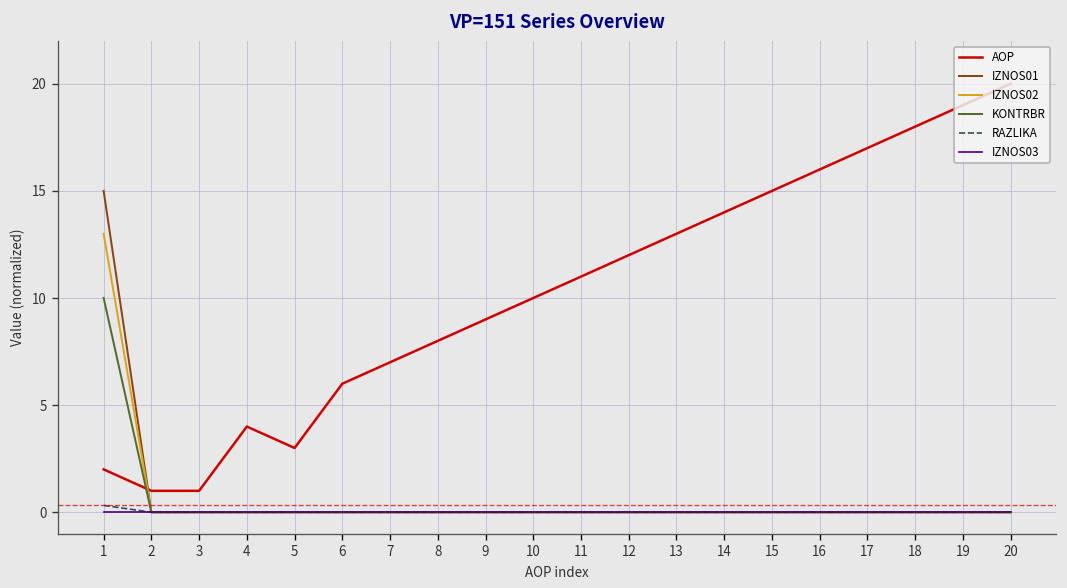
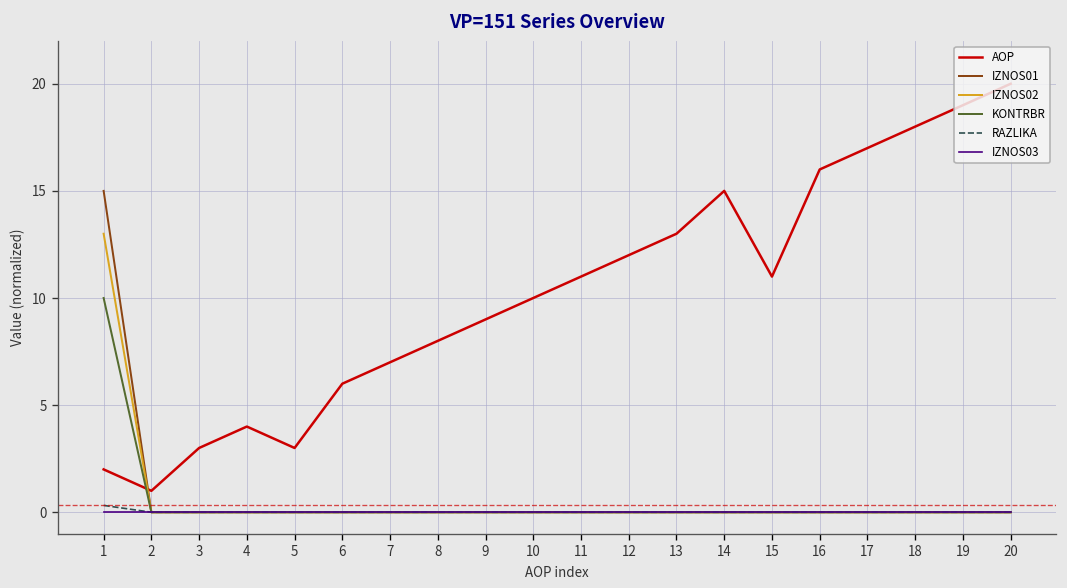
  {
    "AOP": {
      "1": 2,
      "2": 1,
-     "3": 1,
+     "3": 3,
      "4": 4,
      "5": 3,
      "6": 6,
      "7": 7,
      "8": 8,
      "9": 9,
      "10": 10,
      "11": 11,
      "12": 12,
      "13": 13,
-     "14": 14,
-     "15": 15,
+     "14": 15,
+     "15": 11,
      "16": 16,
      "17": 17,
      "18": 18
    },
    "IZNOS01": {
      "1": 15
    },
    "IZNOS02": {
      "1": 13
    },
    "IZNOS03": {
      "1": 0
    }
  }
